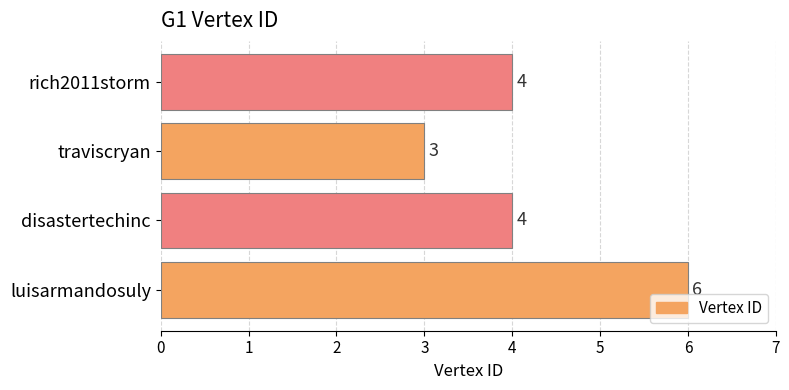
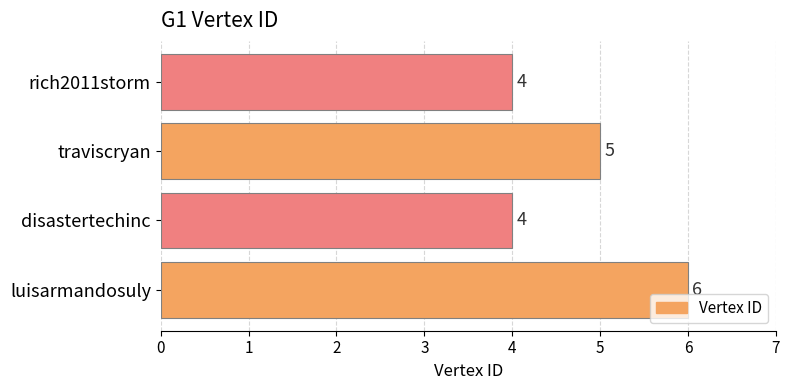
  {
    "rich2011storm": 4,
-   "traviscryan": 3,
+   "traviscryan": 5,
    "disastertechinc": 4
  }
